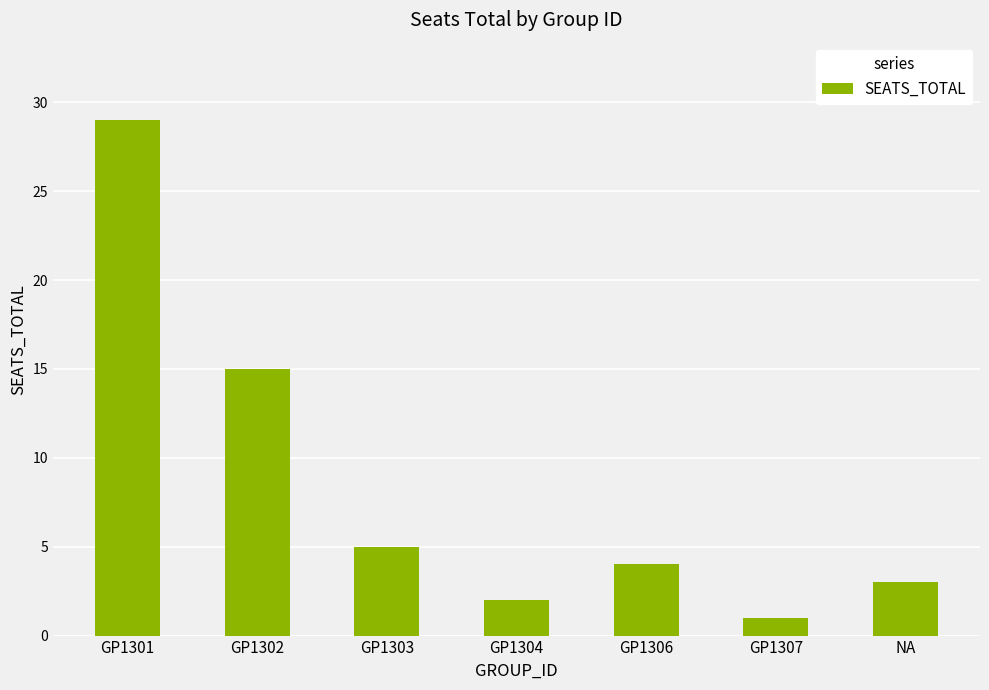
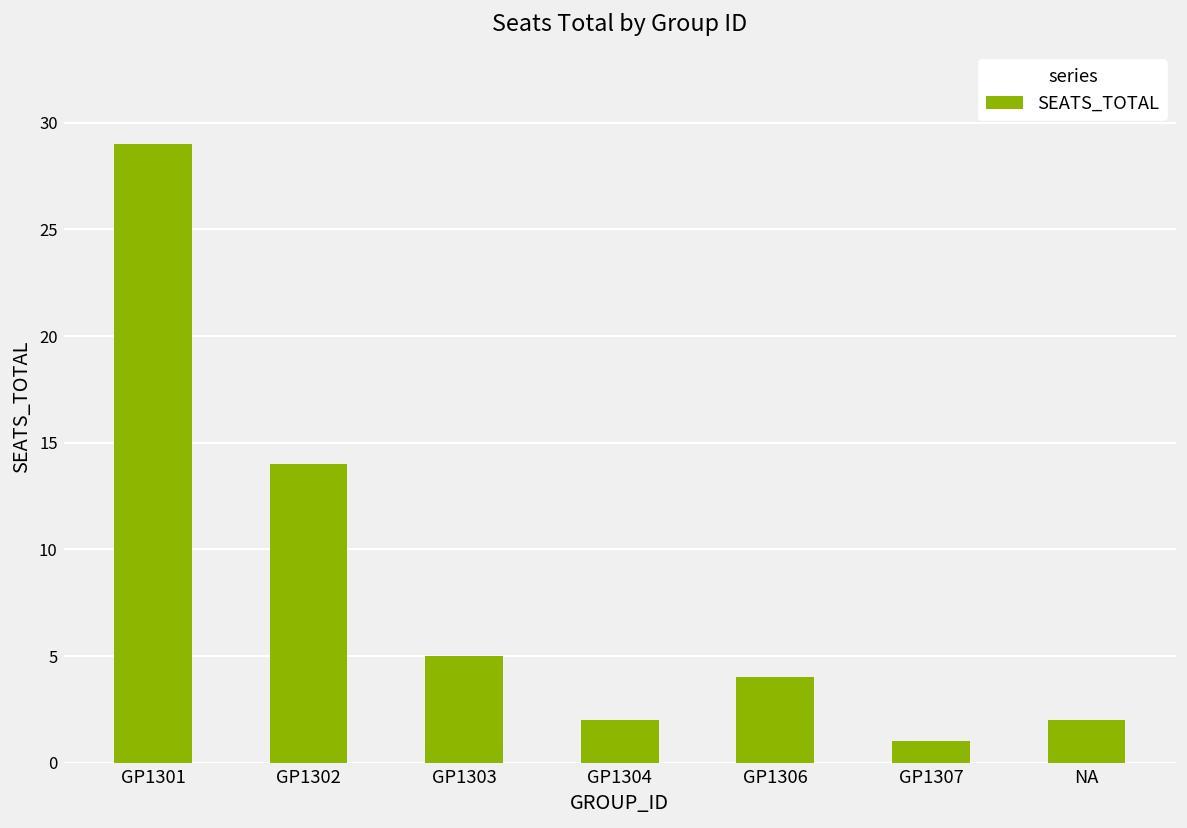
  {
    "GP1301": 29,
-   "GP1302": 15,
+   "GP1302": 14,
    "GP1303": 5,
    "GP1304": 2,
    "GP1306": 4,
    "GP1307": 1,
-   "NA": 3
+   "NA": 2
  }
